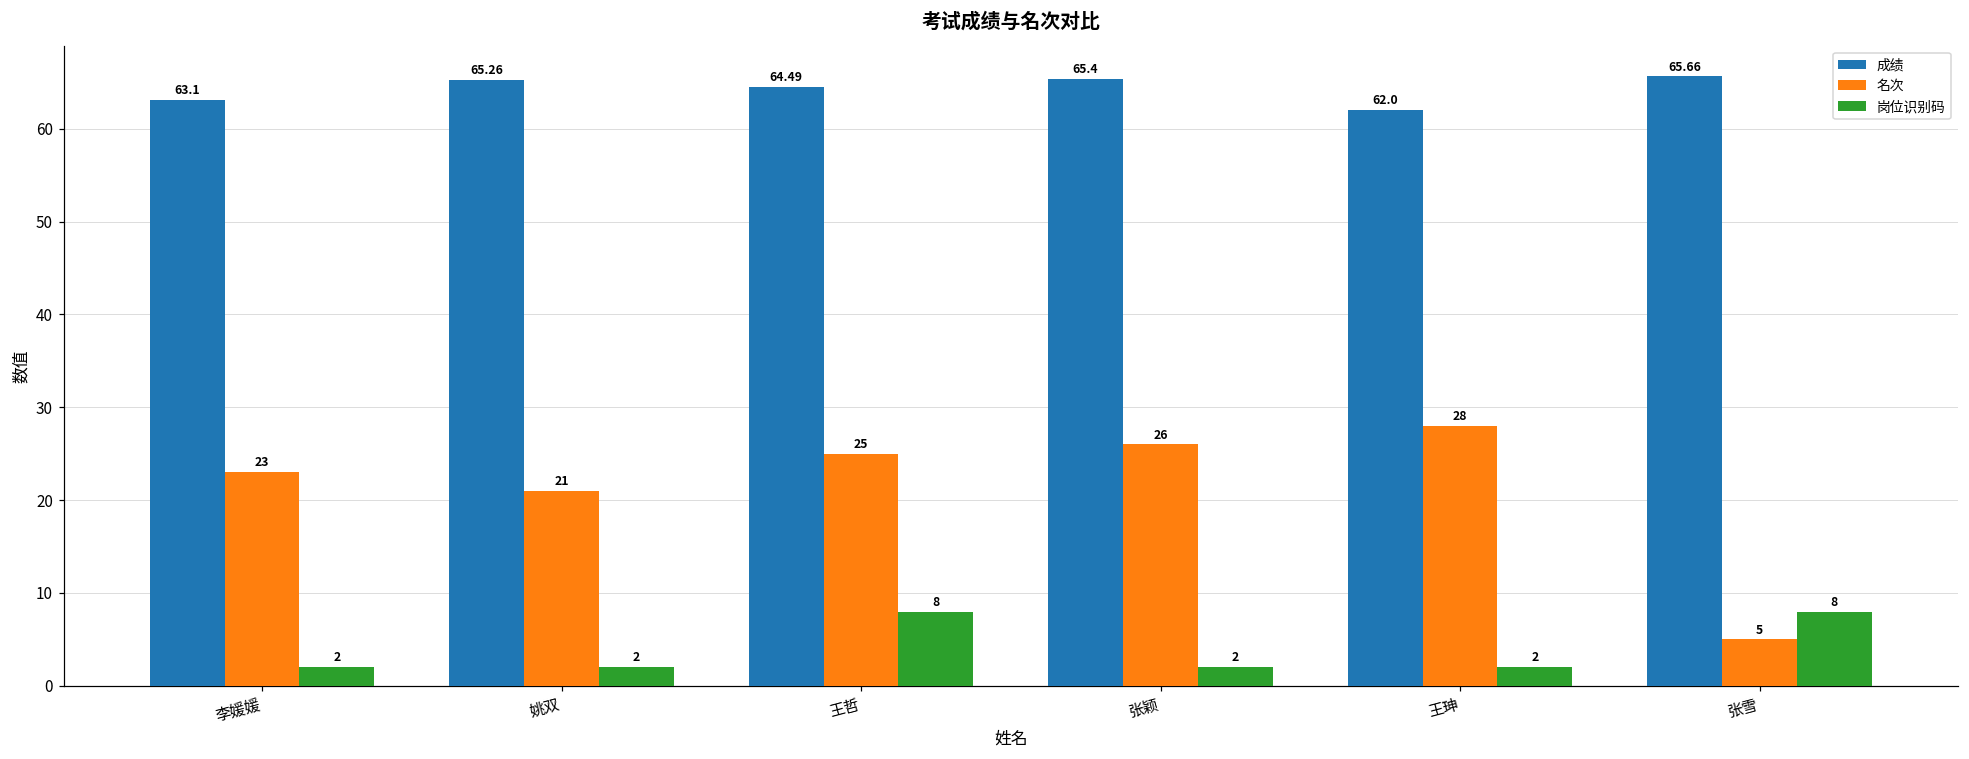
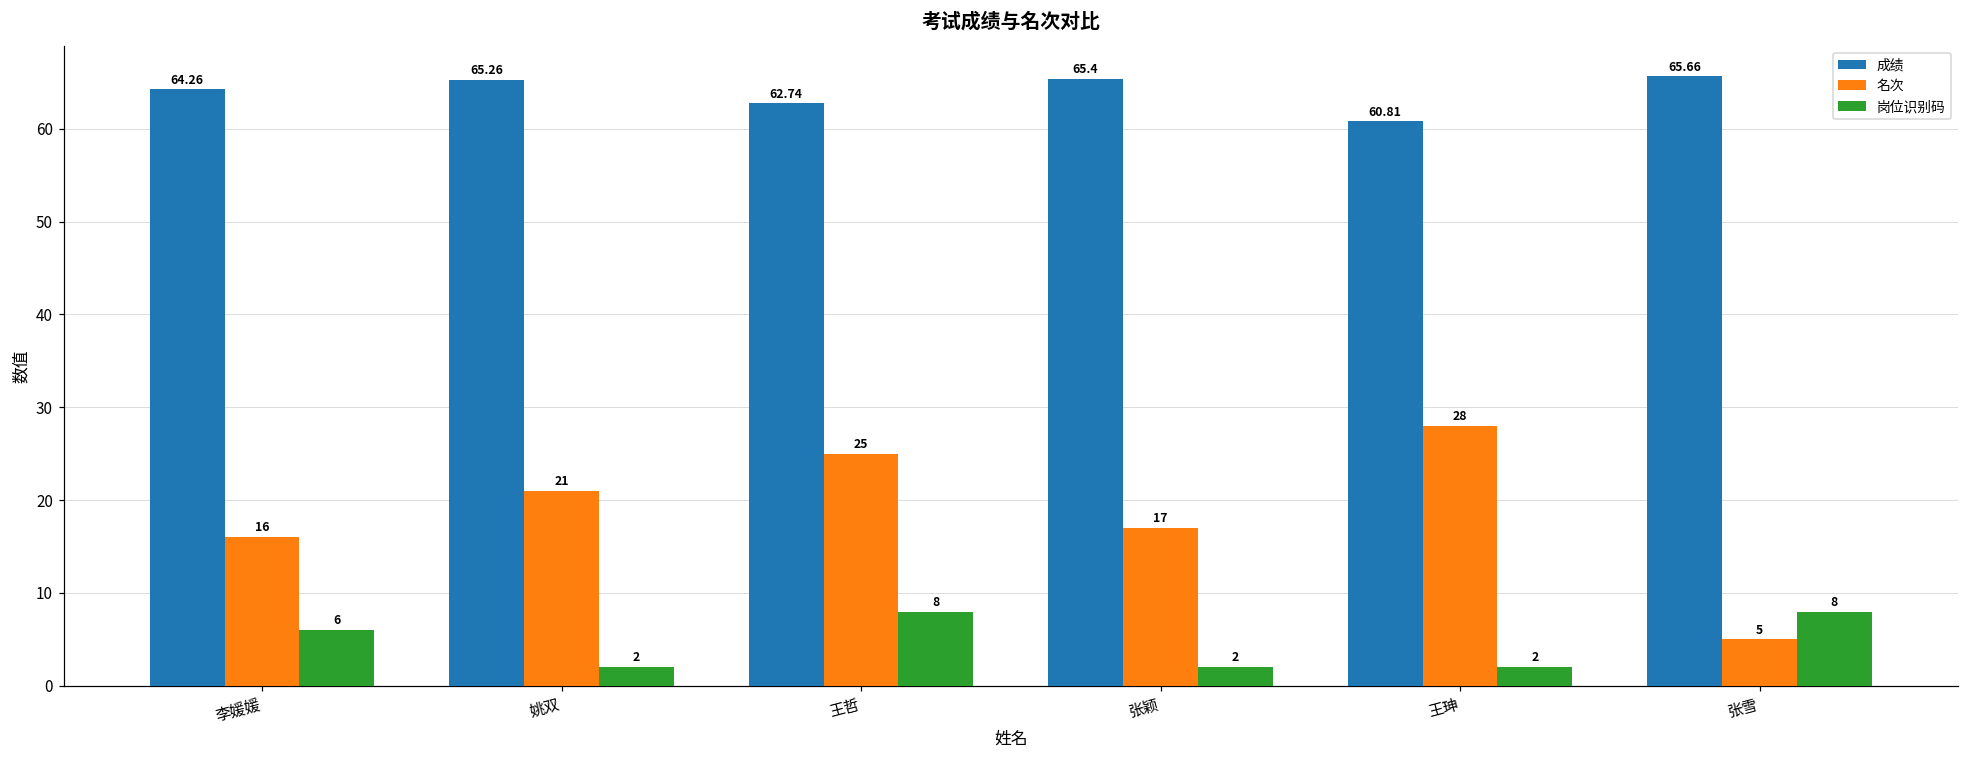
  {
    "成绩": {
-     "李媛媛": 63.1,
+     "李媛媛": 64.26,
      "姚双": 65.26,
-     "王哲": 64.49,
+     "王哲": 62.74,
      "张颖": 65.4,
-     "王珅": 62.0,
+     "王珅": 60.81,
      "张雪": 65.66
    },
    "名次": {
-     "李媛媛": 23,
+     "李媛媛": 16,
      "姚双": 21,
      "王哲": 25,
-     "张颖": 26,
+     "张颖": 17,
      "王珅": 28,
      "张雪": 5
    },
    "岗位识别码": {
-     "李媛媛": 2,
+     "李媛媛": 6,
      "姚双": 2,
      "王哲": 8,
      "张颖": 2,
      "王珅": 2,
      "张雪": 8
    }
  }
